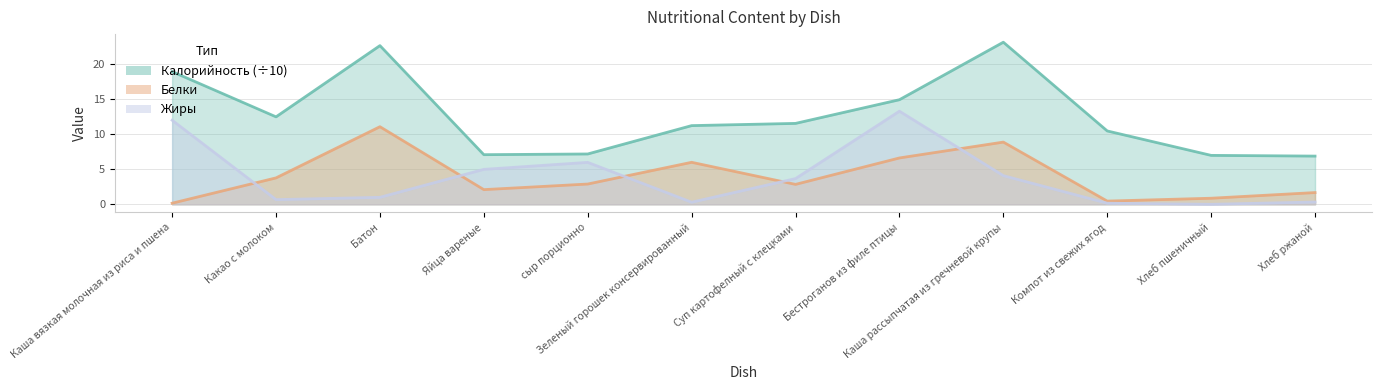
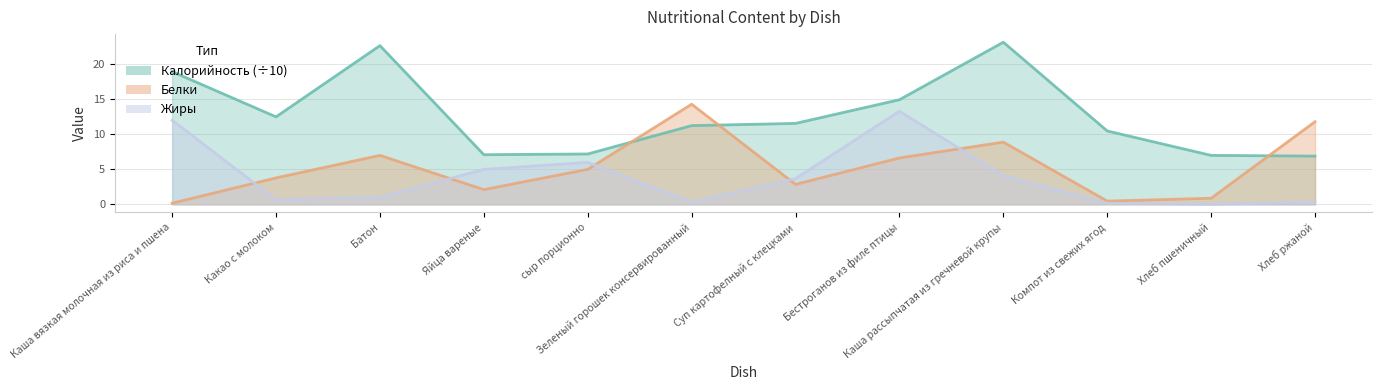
  {
    "Белки": {
      "Каша вязкая молочная из риса и пшена": 0,
      "Какао с молоком": 4,
-     "Батон": 11,
+     "Батон": 7,
      "Яйца вареные": 2,
-     "сыр порционно": 3,
-     "Зеленый горошек консервированный": 6,
+     "сыр порционно": 5,
+     "Зеленый горошек консервированный": 14,
      "Суп картофелный с клецками": 3,
      "Бестроганов из филе птицы": 7,
      "Каша рассыпчатая из гречневой крупы": 9,
      "Хлеб пшеничный": 1,
-     "Хлеб ржаной": 2
+     "Хлеб ржаной": 12
    }
  }
